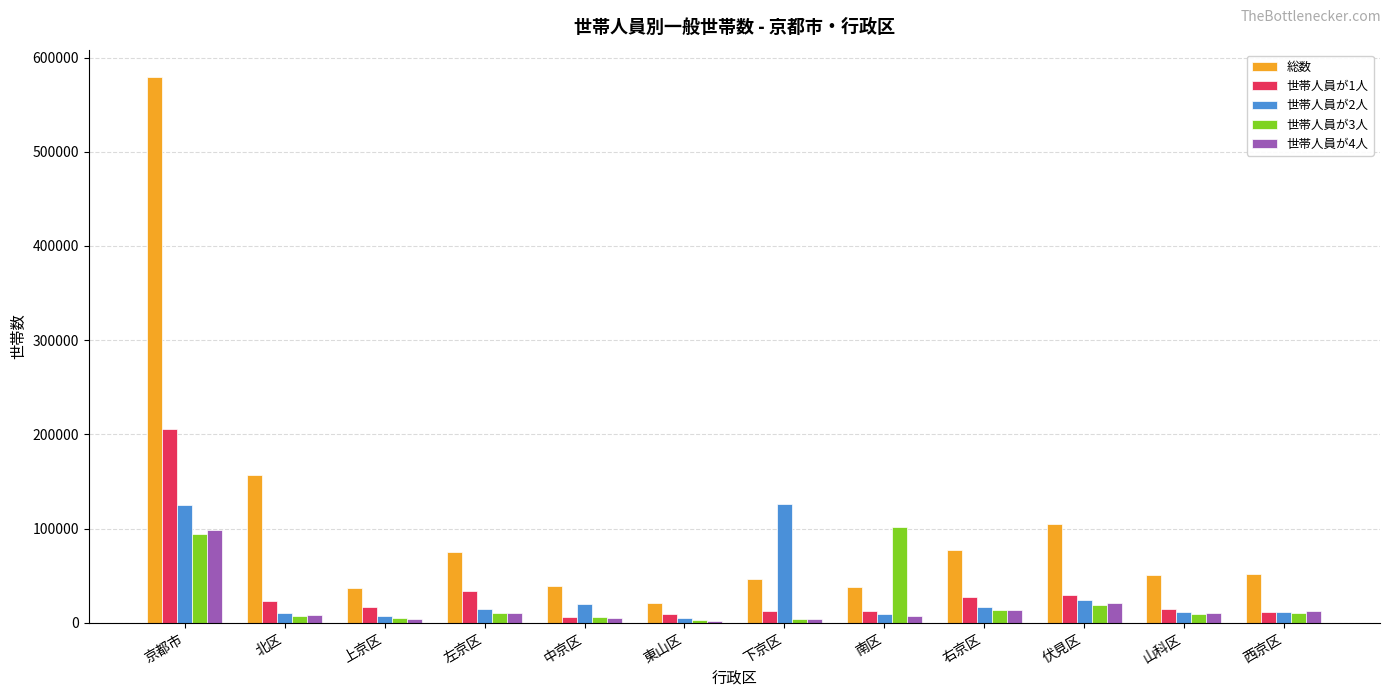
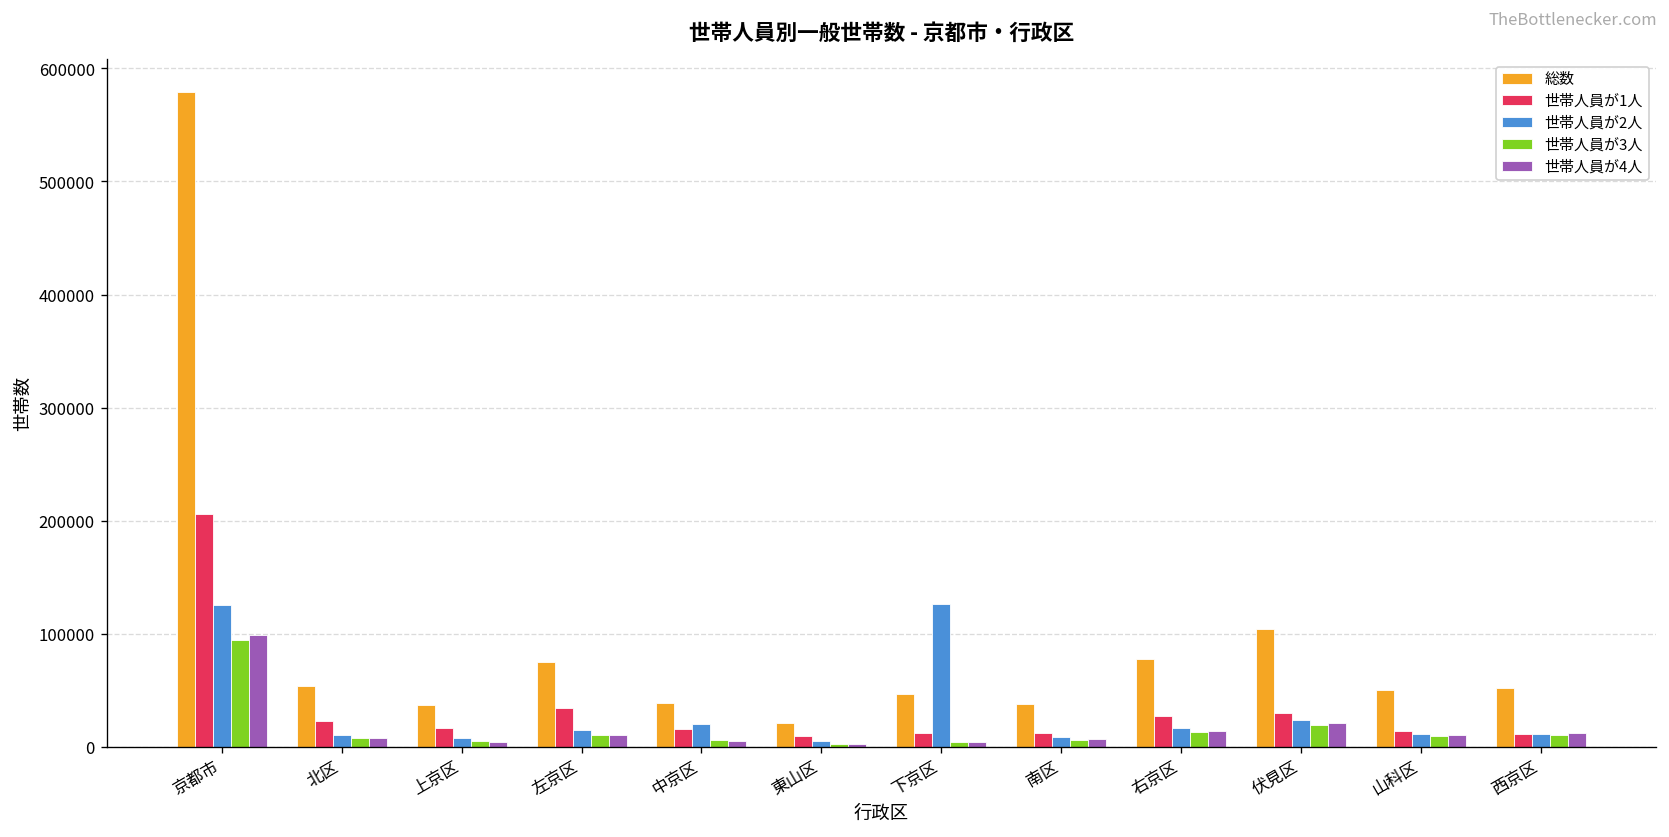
  {
    "総数": {
      "京都市": 580000,
-     "北区": 160000,
+     "北区": 50000,
      "上京区": 40000,
      "左京区": 80000,
      "中京区": 40000,
      "東山区": 20000,
      "下京区": 50000,
      "南区": 40000,
      "右京区": 80000,
      "伏見区": 100000,
      "山科区": 50000,
      "西京区": 50000
    },
    "世帯人員が1人": {
      "京都市": 210000,
      "北区": 20000,
      "上京区": 20000,
      "左京区": 30000,
-     "中京区": 10000,
+     "中京区": 20000,
      "東山区": 10000,
      "下京区": 10000,
      "南区": 10000,
      "右京区": 30000,
      "伏見区": 30000,
      "山科区": 10000,
      "西京区": 10000
    },
    "世帯人員が2人": {
      "京都市": 130000,
      "北区": 10000,
      "上京区": 10000,
      "左京区": 10000,
      "中京区": 20000,
      "東山区": 0,
      "下京区": 130000,
      "南区": 10000,
      "右京区": 20000,
      "伏見区": 20000,
      "山科区": 10000,
      "西京区": 10000
    },
    "世帯人員が3人": {
      "京都市": 90000,
      "北区": 10000,
      "上京区": 0,
      "左京区": 10000,
      "中京区": 10000,
      "東山区": 0,
      "下京区": 0,
-     "南区": 100000,
+     "南区": 10000,
      "右京区": 10000,
      "伏見区": 20000,
      "山科区": 10000,
      "西京区": 10000
    },
    "世帯人員が4人": {
      "京都市": 100000,
      "北区": 10000,
      "上京区": 0,
      "左京区": 10000,
      "中京区": 10000,
      "下京区": 0,
      "南区": 10000,
      "右京区": 10000,
      "伏見区": 20000,
      "山科区": 10000,
      "西京区": 10000
    }
  }
